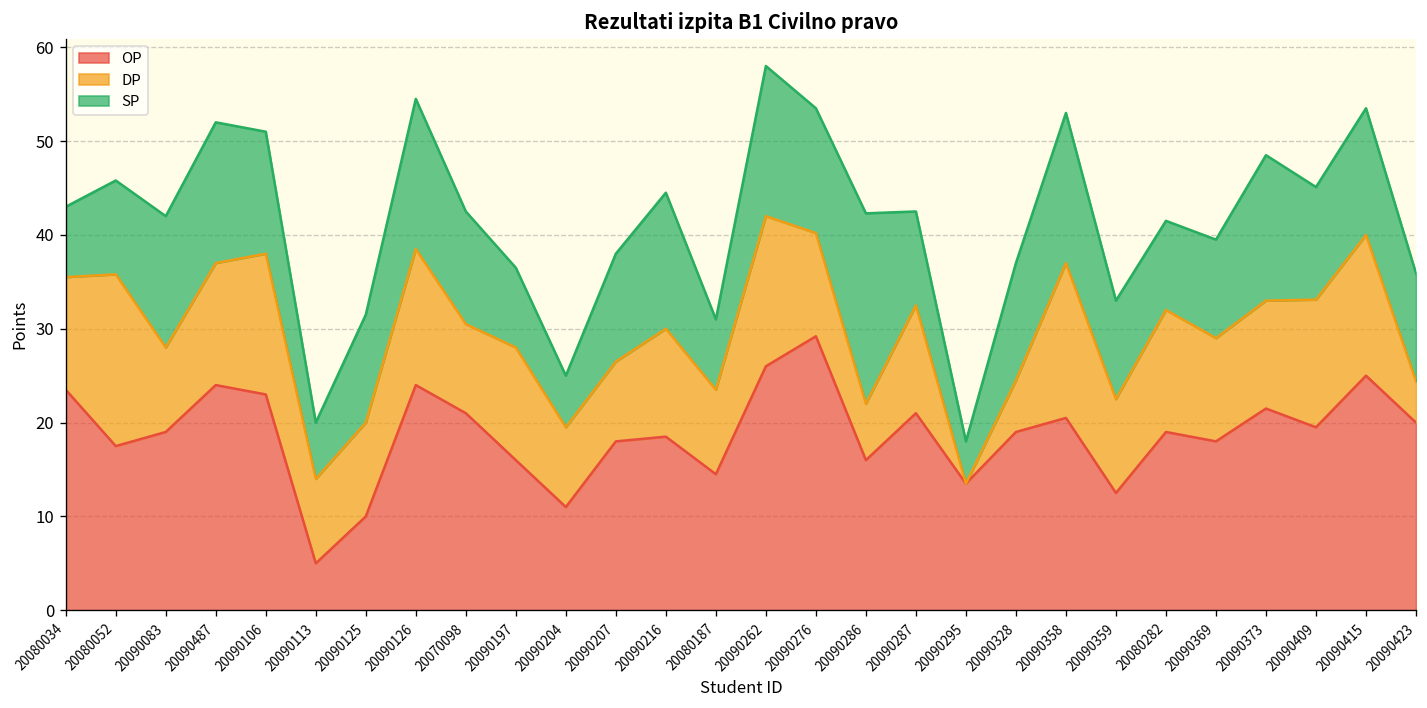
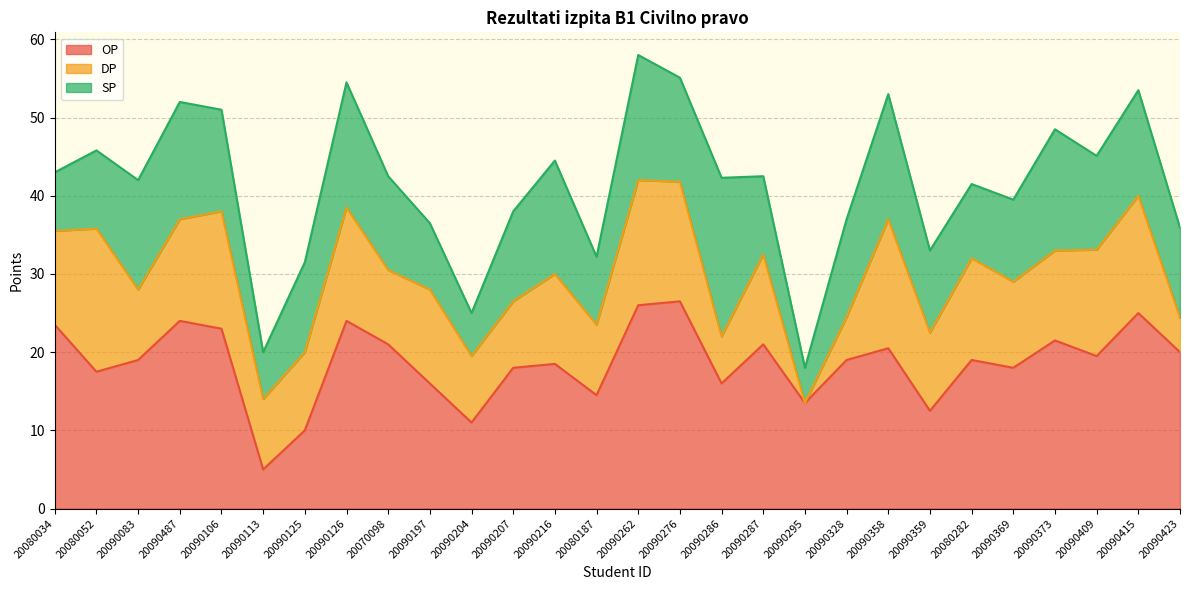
  {
    "OP": {
      "20080034": 24,
      "20080052": 18,
      "20090083": 19,
      "20090487": 24,
      "20090106": 23,
      "20090113": 5,
      "20090125": 10,
      "20090126": 24,
      "20070098": 21,
      "20090197": 16,
      "20090204": 11,
      "20090207": 18,
      "20090216": 19,
      "20080187": 15,
      "20090262": 26,
-     "20090276": 29,
+     "20090276": 27,
      "20090286": 16,
      "20090287": 21,
      "20090328": 19,
      "20090358": 21,
      "20090359": 13,
      "20080282": 19,
      "20090369": 18,
      "20090373": 22,
      "20090409": 20,
      "20090415": 25,
      "20090423": 20
    },
    "DP": {
      "20080034": 12,
      "20080052": 18,
      "20090083": 9,
      "20090487": 13,
      "20090106": 15,
      "20090113": 9,
      "20090125": 10,
      "20090126": 15,
      "20070098": 10,
      "20090197": 12,
      "20090204": 9,
      "20090207": 9,
      "20090216": 12,
      "20080187": 9,
      "20090262": 16,
-     "20090276": 11,
+     "20090276": 15,
      "20090286": 6,
      "20090287": 12,
      "20090328": 6,
      "20090358": 17,
      "20090359": 10,
      "20080282": 13,
      "20090369": 11,
      "20090373": 12,
      "20090409": 14,
      "20090415": 15,
      "20090423": 4
    },
    "SP": {
      "20080034": 8,
      "20080052": 10,
      "20090083": 14,
      "20090487": 15,
      "20090106": 13,
      "20090113": 6,
      "20090125": 12,
      "20090126": 16,
      "20070098": 12,
      "20090197": 9,
      "20090204": 6,
      "20090207": 12,
      "20090216": 15,
-     "20080187": 8,
+     "20080187": 9,
      "20090262": 16,
      "20090276": 13,
      "20090286": 20,
      "20090287": 10,
      "20090295": 5,
      "20090328": 13,
      "20090358": 16,
      "20090359": 11,
      "20080282": 10,
      "20090369": 11,
      "20090373": 16,
      "20090409": 12,
      "20090415": 14,
      "20090423": 12
    }
  }
